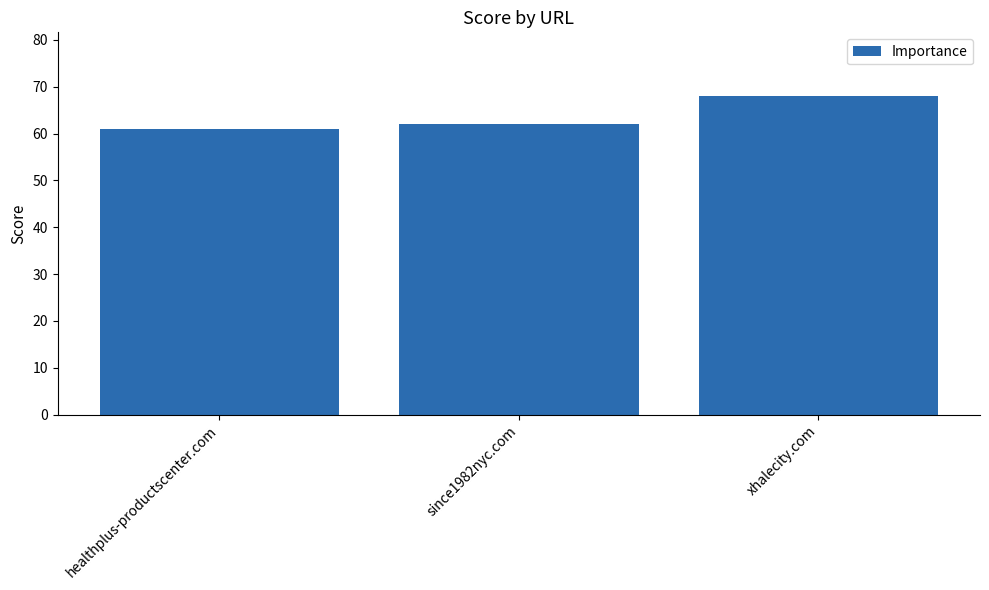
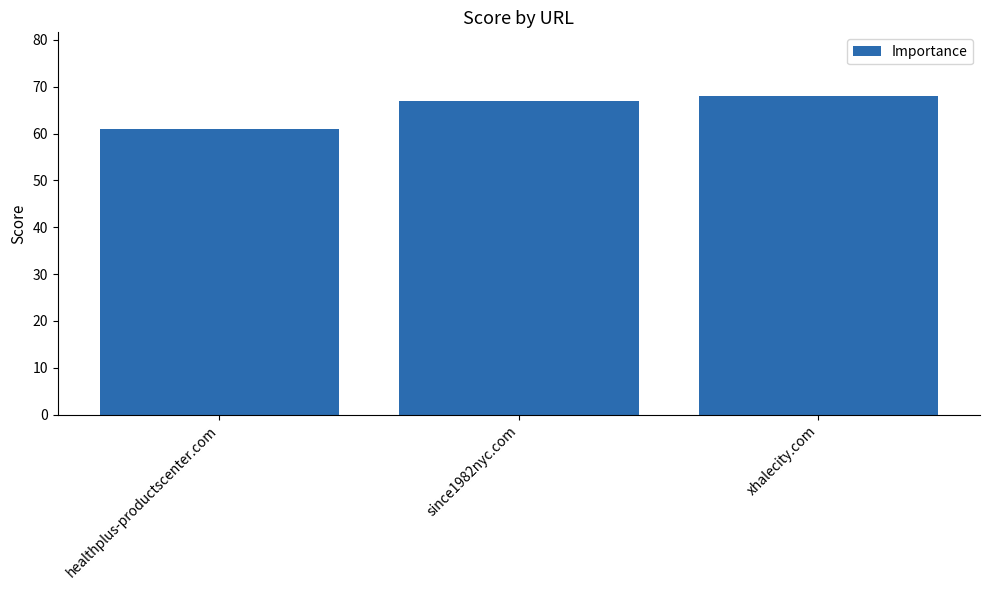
  {
    "healthplus-productscenter.com": 61,
-   "since1982nyc.com": 62,
+   "since1982nyc.com": 67,
    "xhalecity.com": 68
  }
